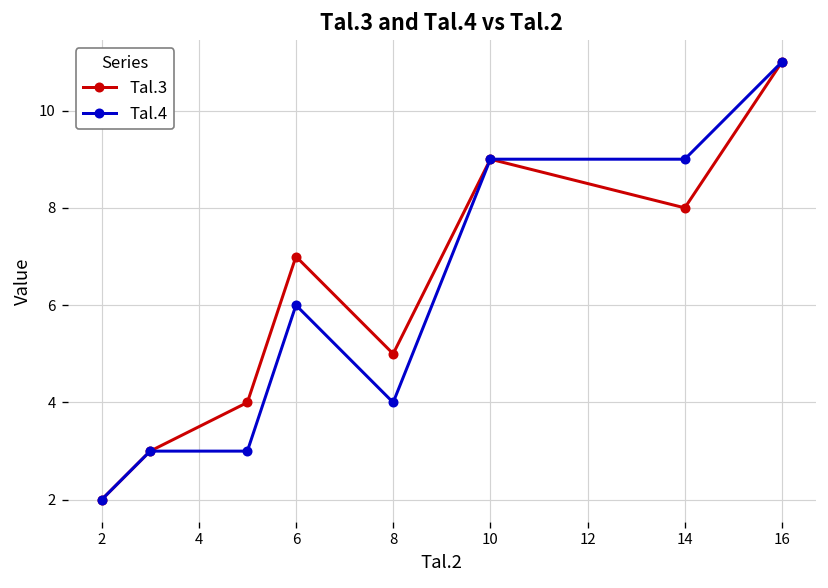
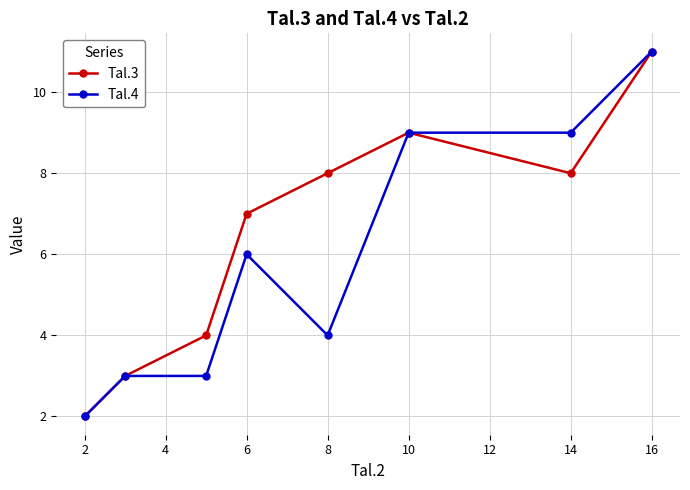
  {
    "Tal.3": {
      "6": 7,
-     "8": 5,
+     "8": 8,
      "14": 8
    },
    "Tal.4": {
      "6": 6,
      "8": 4,
      "14": 9
    }
  }
